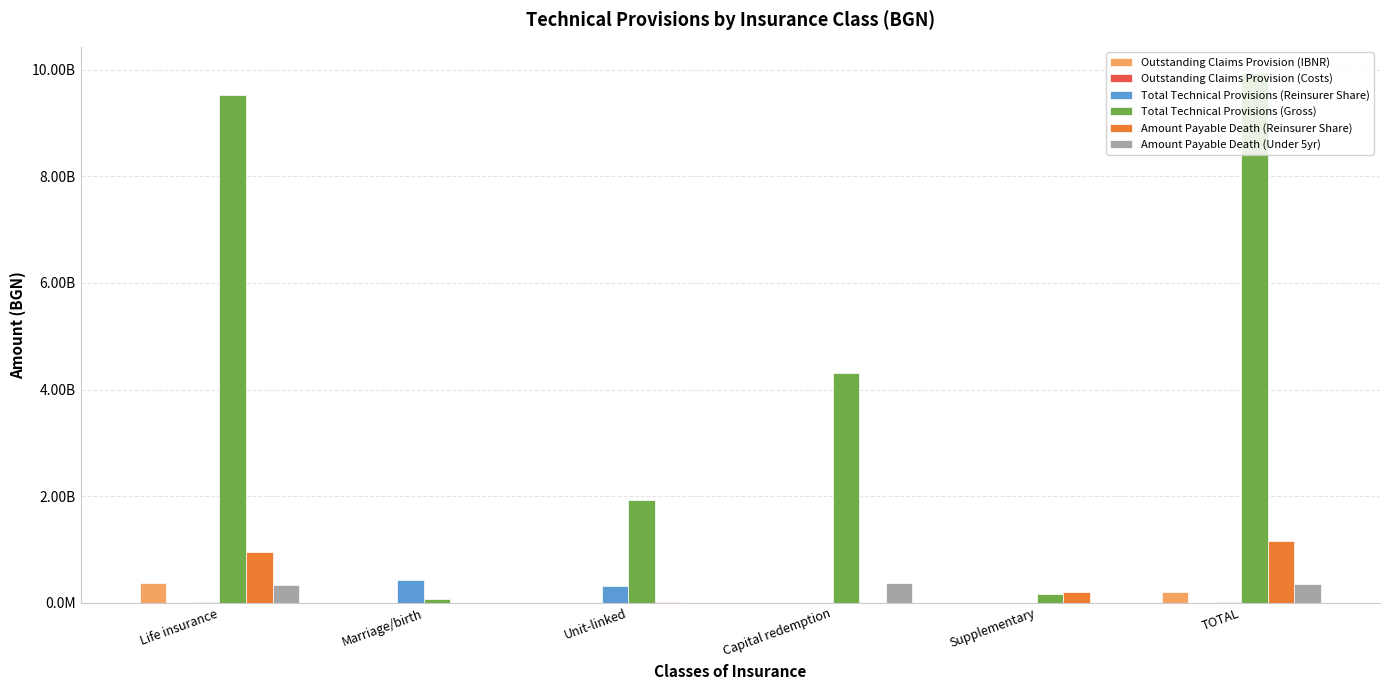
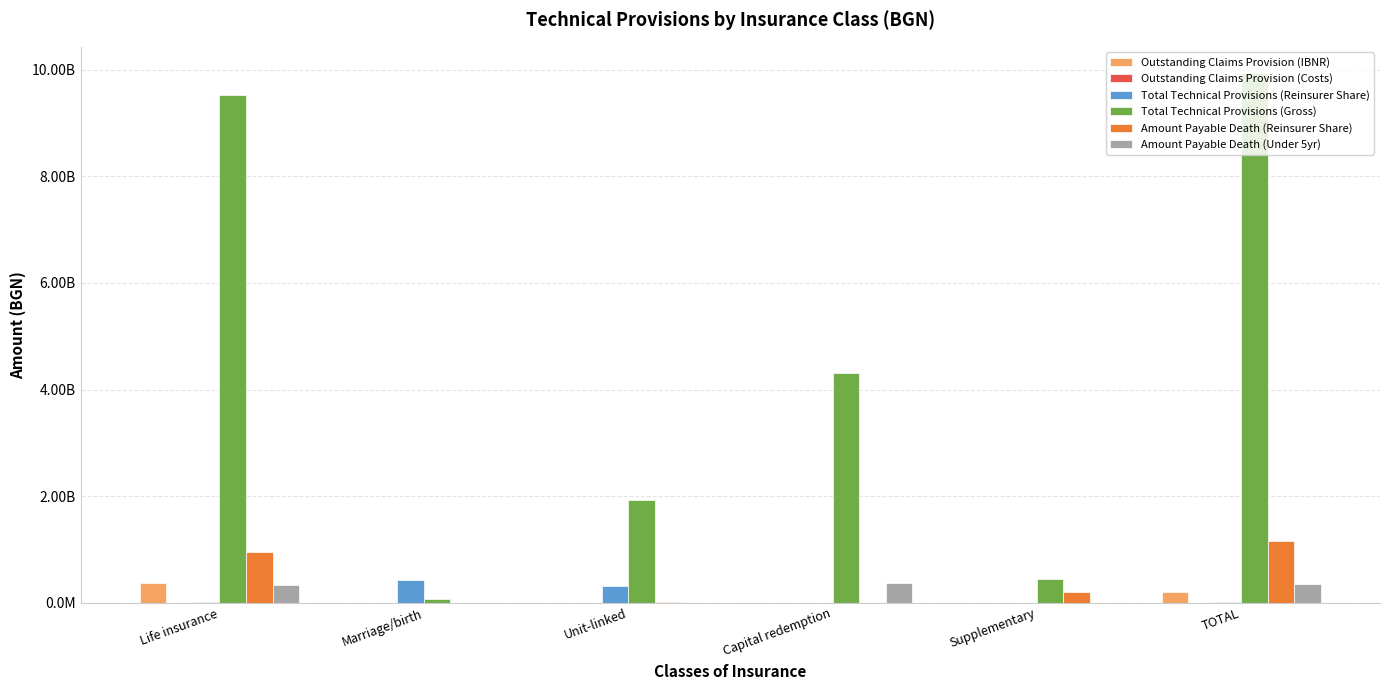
  {
    "Outstanding Claims Provision (IBNR)": {
      "Life insurance": 400000000,
      "Capital redemption": 0,
      "TOTAL": 200000000
    },
    "Total Technical Provisions (Reinsurer Share)": {
      "Marriage/birth": 400000000,
      "Unit-linked": 300000000,
      "Capital redemption": 0
    },
    "Total Technical Provisions (Gross)": {
      "Life insurance": 9500000000,
      "Marriage/birth": 100000000,
      "Unit-linked": 1900000000,
      "Capital redemption": 4300000000,
-     "Supplementary": 200000000
+     "Supplementary": 400000000
    },
    "Amount Payable Death (Under 5yr)": {
      "Life insurance": 300000000,
      "Capital redemption": 400000000,
      "TOTAL": 300000000
    }
  }
